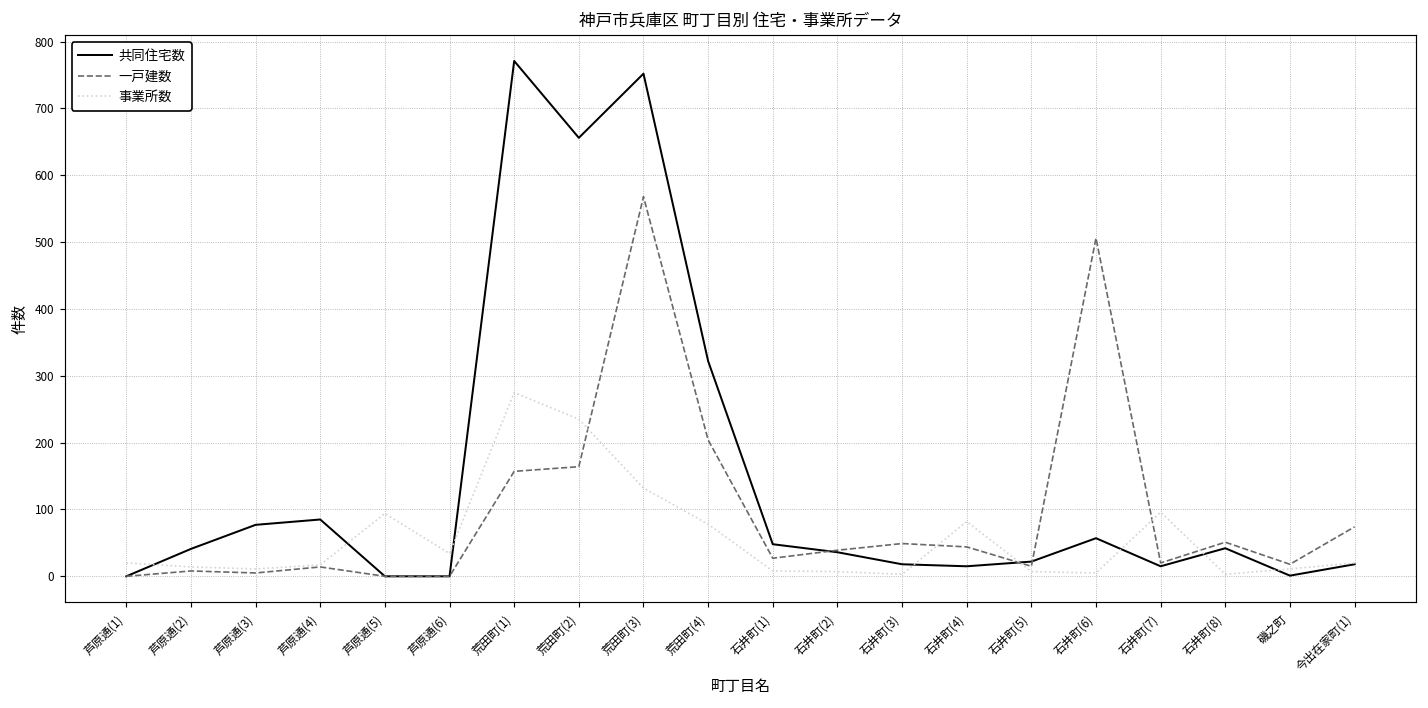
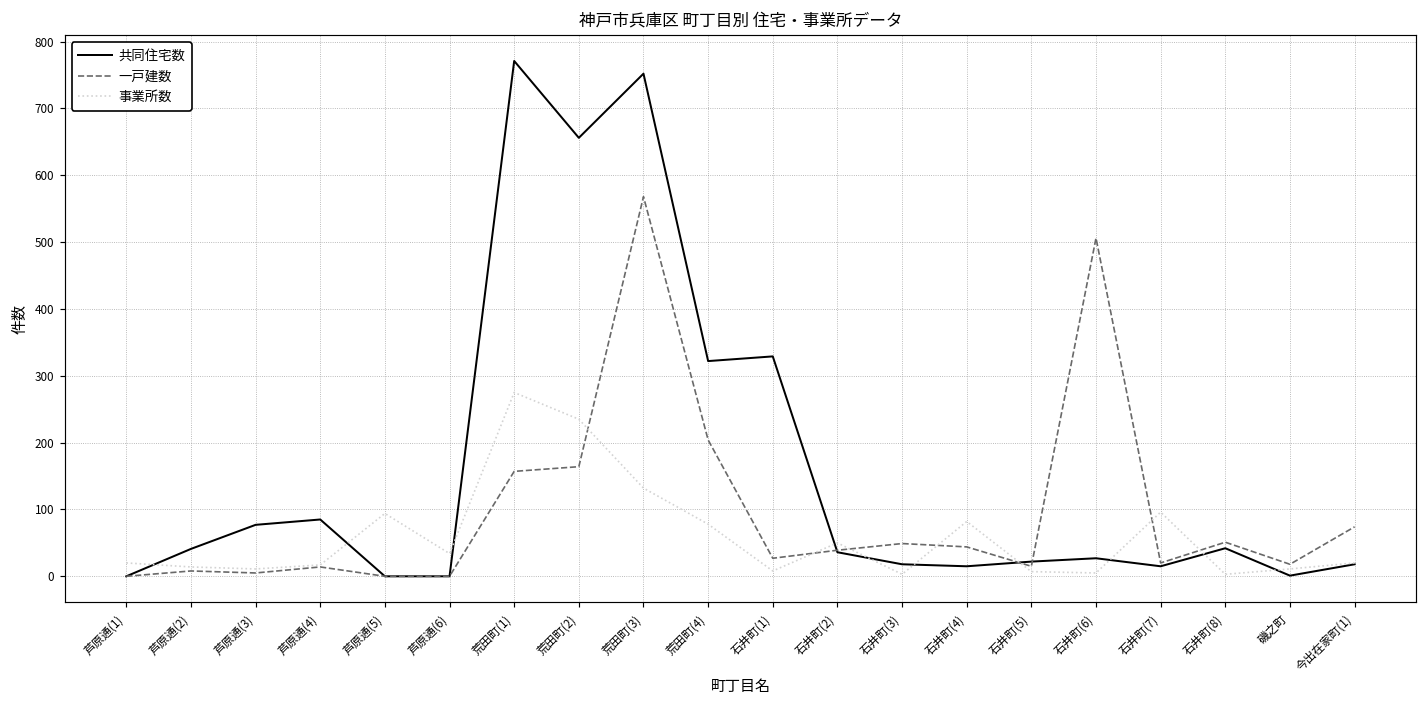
  {
    "共同住宅数": {
      "芦原通(2)": 40,
      "芦原通(3)": 80,
      "芦原通(4)": 90,
      "荒田町(1)": 770,
      "荒田町(2)": 660,
      "荒田町(3)": 750,
      "荒田町(4)": 320,
-     "石井町(1)": 50,
+     "石井町(1)": 330,
      "石井町(3)": 20,
      "石井町(4)": 20,
      "石井町(5)": 20,
-     "石井町(6)": 60,
+     "石井町(6)": 30,
      "石井町(7)": 20,
      "石井町(8)": 40,
      "磯之町": 0
    },
    "一戸建数": {
      "芦原通(2)": 10,
      "芦原通(3)": 10,
      "荒田町(1)": 160,
      "荒田町(2)": 160,
      "荒田町(3)": 570,
      "荒田町(4)": 200,
      "石井町(1)": 30,
      "石井町(3)": 50,
      "石井町(4)": 40,
      "石井町(5)": 20,
      "石井町(6)": 510,
      "石井町(7)": 20,
      "石井町(8)": 50,
      "磯之町": 20,
      "今出在家町(1)": 70
    },
    "事業所数": {
      "芦原通(1)": 20,
      "芦原通(2)": 10,
      "芦原通(3)": 10,
      "芦原通(5)": 90,
      "芦原通(6)": 30,
      "荒田町(1)": 280,
      "荒田町(2)": 240,
      "荒田町(3)": 130,
      "荒田町(4)": 80,
      "石井町(1)": 10,
-     "石井町(2)": 10,
+     "石井町(2)": 50,
      "石井町(3)": 0,
      "石井町(4)": 80,
      "石井町(5)": 10,
      "石井町(6)": 10,
      "石井町(7)": 100,
      "石井町(8)": 0,
      "磯之町": 10
    }
  }
